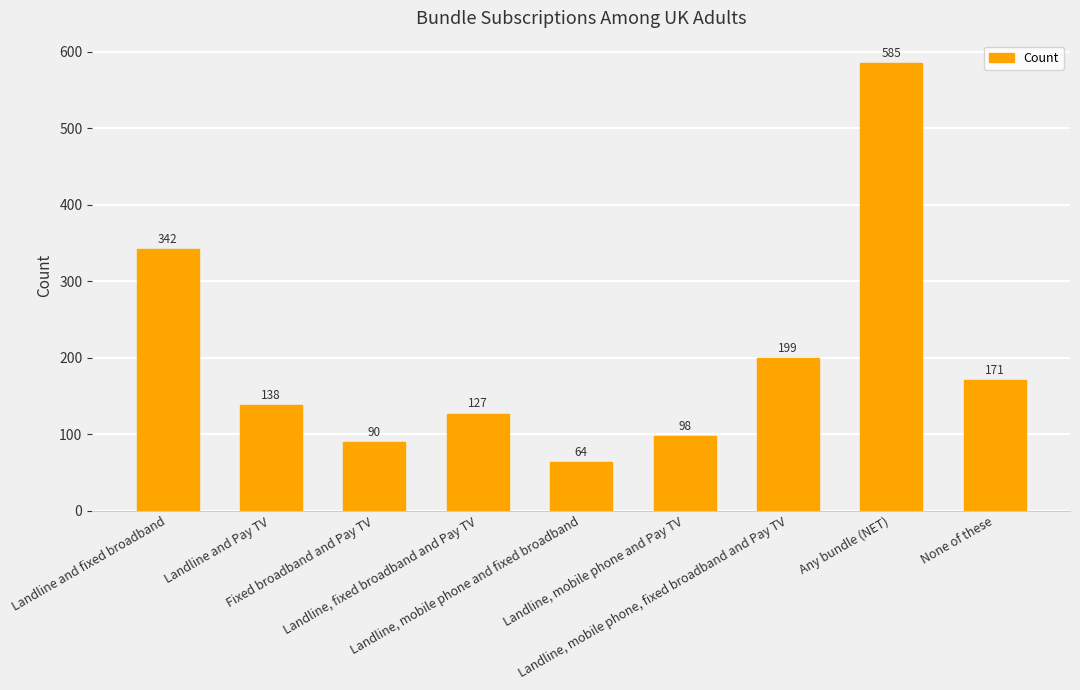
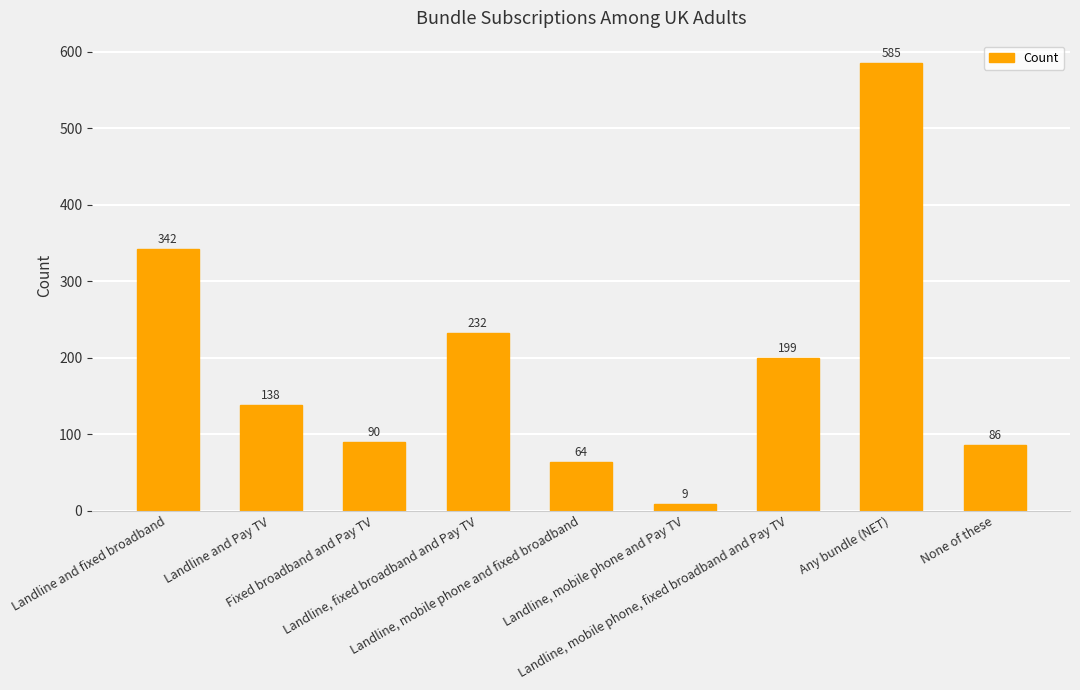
  {
    "Landline and fixed broadband": 342,
    "Landline and Pay TV": 138,
    "Fixed broadband and Pay TV": 90,
-   "Landline, fixed broadband and Pay TV": 127,
+   "Landline, fixed broadband and Pay TV": 232,
    "Landline, mobile phone and fixed broadband": 64,
-   "Landline, mobile phone and Pay TV": 98,
+   "Landline, mobile phone and Pay TV": 9,
    "Landline, mobile phone, fixed broadband and Pay TV": 199,
    "Any bundle (NET)": 585,
-   "None of these": 171
+   "None of these": 86
  }
